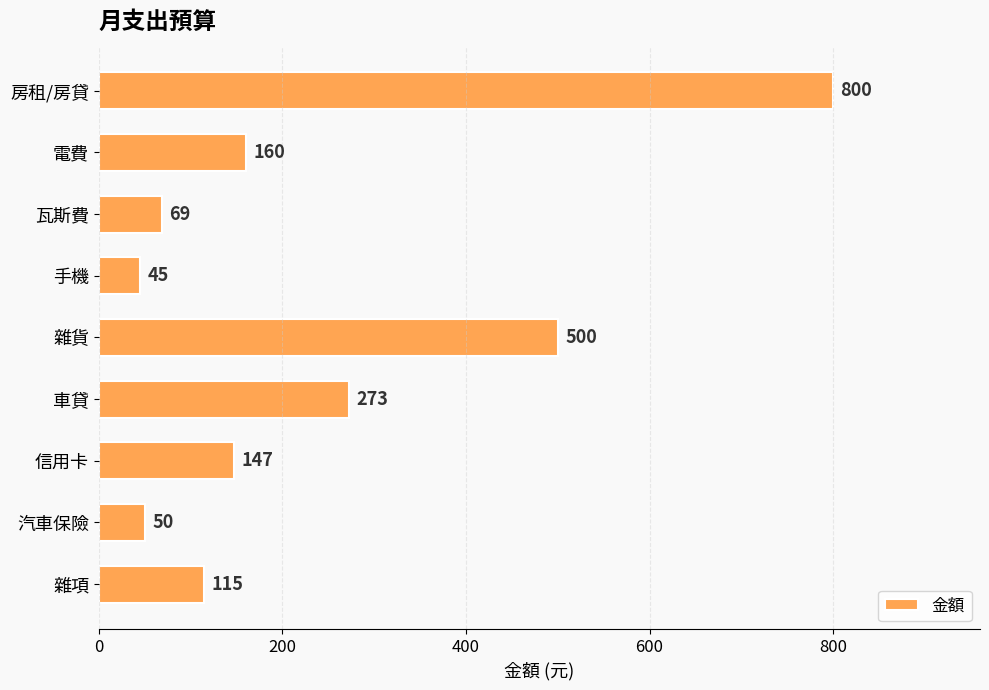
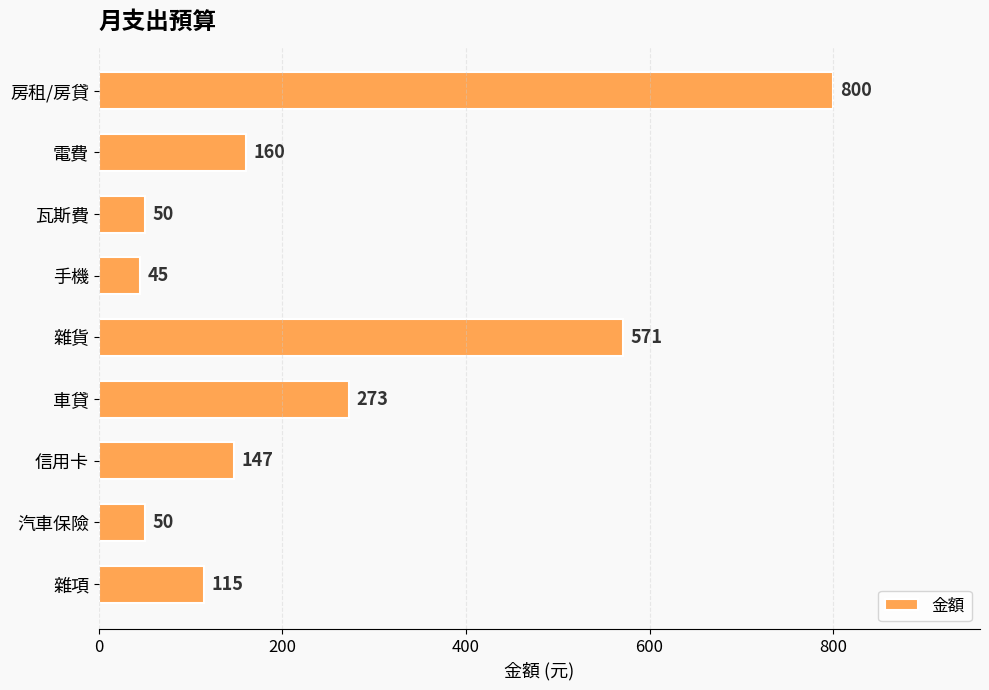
  {
    "房租/房貸": 800,
    "電費": 160,
-   "瓦斯費": 69,
+   "瓦斯費": 50,
    "手機": 45,
-   "雜貨": 500,
+   "雜貨": 571,
    "車貸": 273,
    "信用卡": 147,
    "汽車保險": 50,
    "雜項": 115
  }
